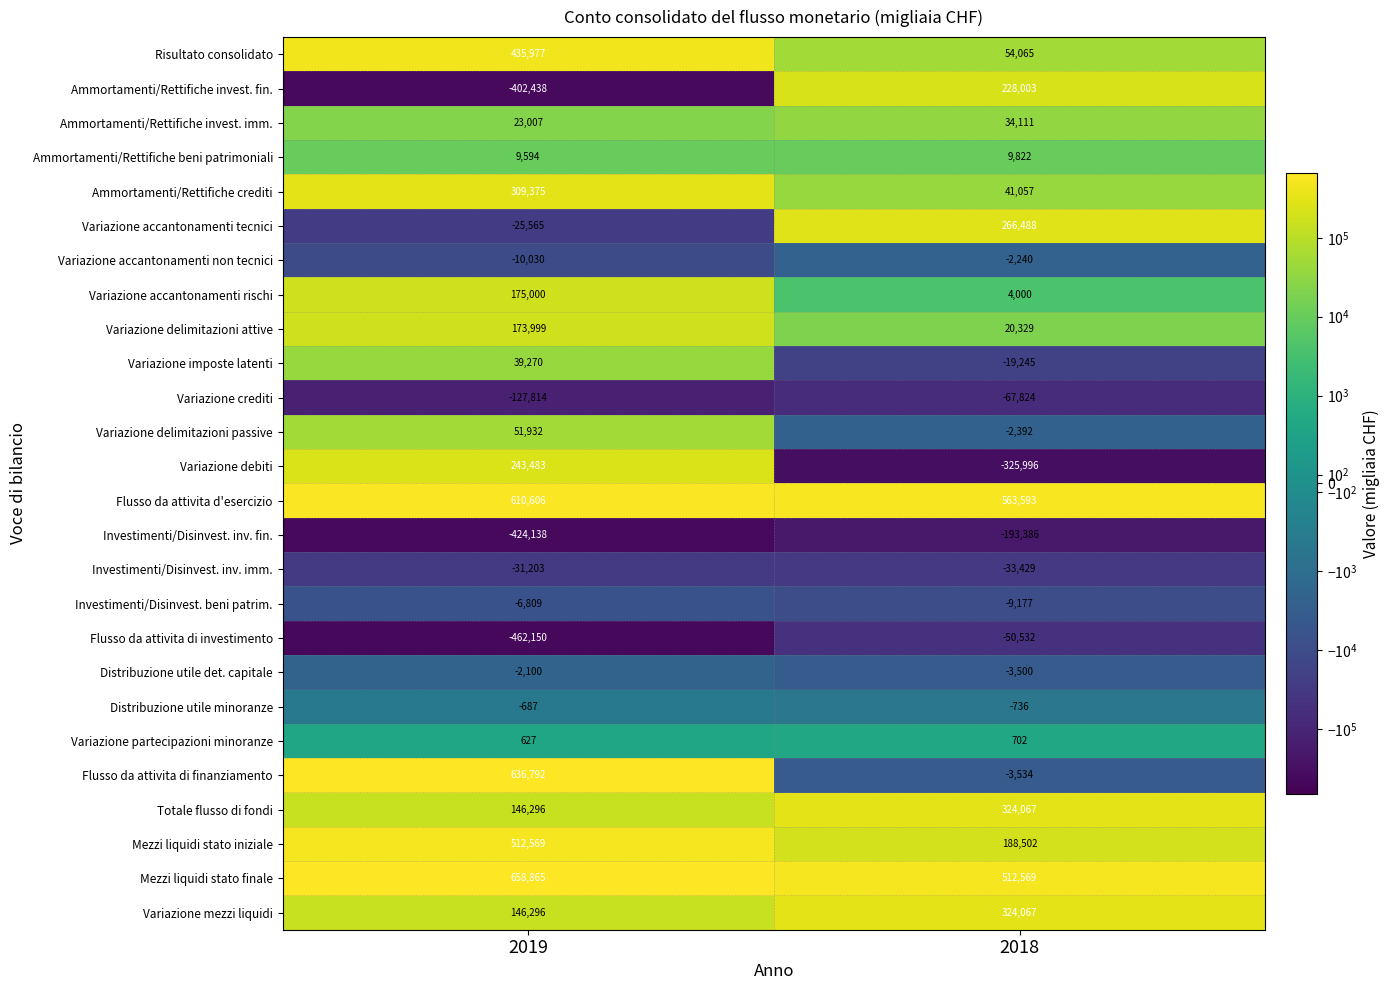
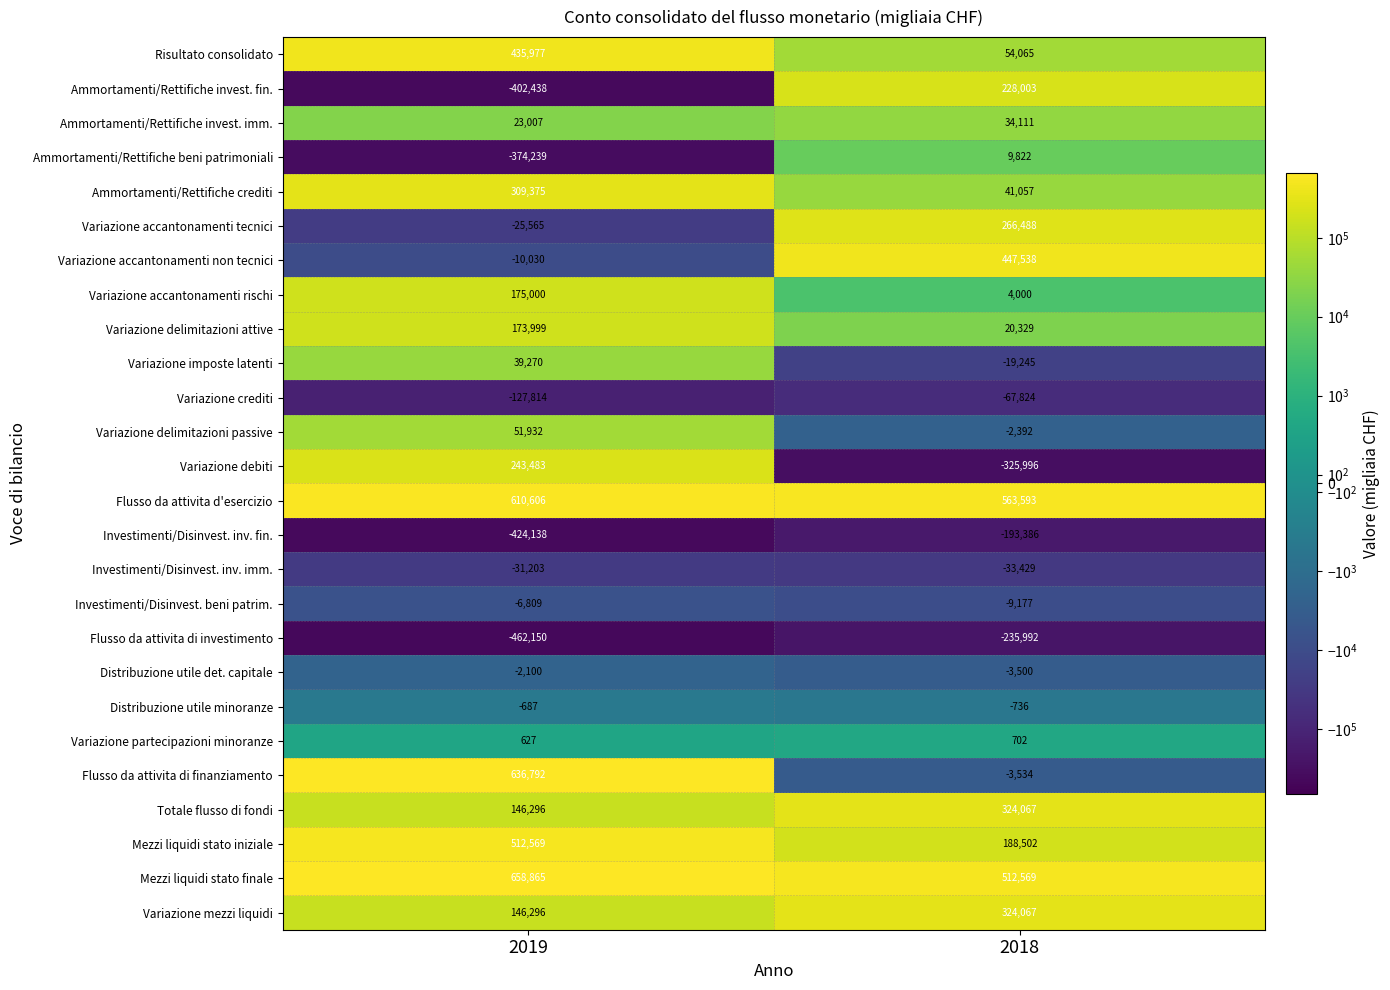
  {
    "Risultato consolidato": {
      "2019": "435,977",
      "2018": "54,065"
    },
    "Ammortamenti/Rettifiche invest. fin.": {
      "2019": "-402,438",
      "2018": "228,003"
    },
    "Ammortamenti/Rettifiche invest. imm.": {
      "2019": "23,007",
      "2018": "34,111"
    },
    "Ammortamenti/Rettifiche beni patrimoniali": {
-     "2019": "9,594",
+     "2019": "-374,239",
      "2018": "9,822"
    },
    "Ammortamenti/Rettifiche crediti": {
      "2019": "309,375",
      "2018": "41,057"
    },
    "Variazione accantonamenti tecnici": {
      "2019": "-25,565",
      "2018": "266,488"
    },
    "Variazione accantonamenti non tecnici": {
      "2019": "-10,030",
-     "2018": "-2,240"
+     "2018": "447,538"
    },
    "Variazione accantonamenti rischi": {
      "2019": "175,000",
      "2018": "4,000"
    },
    "Variazione delimitazioni attive": {
      "2019": "173,999",
      "2018": "20,329"
    },
    "Variazione imposte latenti": {
      "2019": "39,270",
      "2018": "-19,245"
    },
    "Variazione crediti": {
      "2019": "-127,814",
      "2018": "-67,824"
    },
    "Variazione delimitazioni passive": {
      "2019": "51,932",
      "2018": "-2,392"
    },
    "Variazione debiti": {
      "2019": "243,483",
      "2018": "-325,996"
    },
    "Flusso da attivita d'esercizio": {
      "2019": "610,606",
      "2018": "563,593"
    },
    "Investimenti/Disinvest. inv. fin.": {
      "2019": "-424,138",
      "2018": "-193,386"
    },
    "Investimenti/Disinvest. inv. imm.": {
      "2019": "-31,203",
      "2018": "-33,429"
    },
    "Investimenti/Disinvest. beni patrim.": {
      "2019": "-6,809",
      "2018": "-9,177"
    },
    "Flusso da attivita di investimento": {
      "2019": "-462,150",
-     "2018": "-50,532"
+     "2018": "-235,992"
    },
    "Distribuzione utile det. capitale": {
      "2019": "-2,100",
      "2018": "-3,500"
    },
    "Distribuzione utile minoranze": {
      "2019": "-687",
      "2018": "-736"
    },
    "Variazione partecipazioni minoranze": {
      "2019": "627",
      "2018": "702"
    },
    "Flusso da attivita di finanziamento": {
      "2019": "636,792",
      "2018": "-3,534"
    },
    "Totale flusso di fondi": {
      "2019": "146,296",
      "2018": "324,067"
    },
    "Mezzi liquidi stato iniziale": {
      "2019": "512,569",
      "2018": "188,502"
    },
    "Mezzi liquidi stato finale": {
      "2019": "658,865",
      "2018": "512,569"
    },
    "Variazione mezzi liquidi": {
      "2019": "146,296",
      "2018": "324,067"
    }
  }
